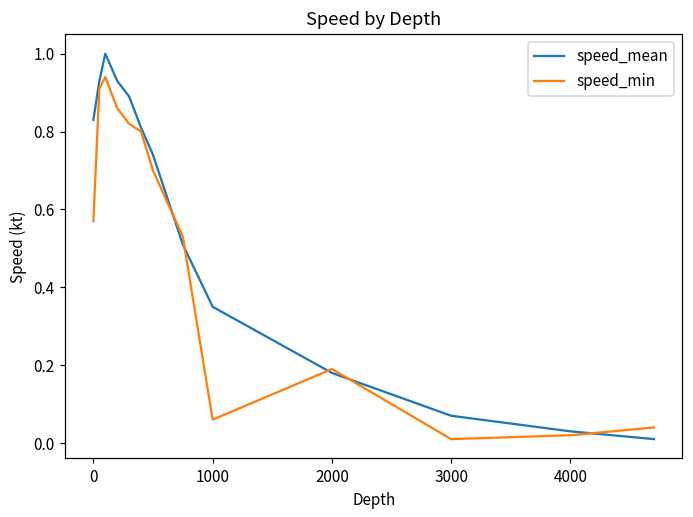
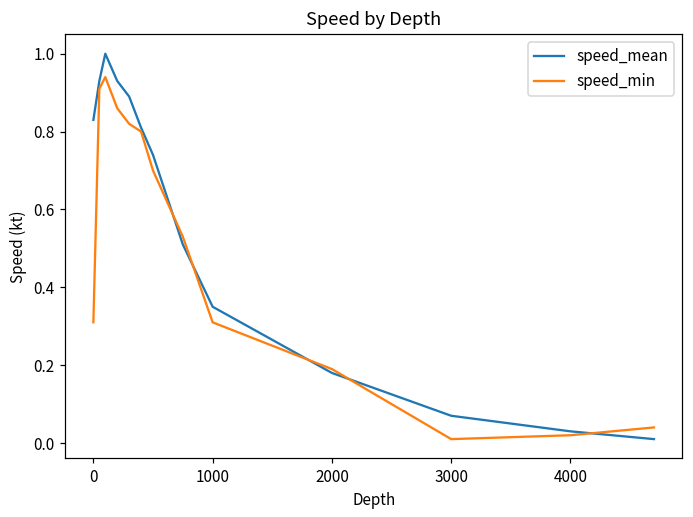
  {
    "speed_mean": {
      "0": 0.83,
      "1000": 0.35,
      "2000": 0.18,
      "3000": 0.07,
      "4000": 0.03
    },
    "speed_min": {
-     "0": 0.57,
-     "1000": 0.06,
+     "0": 0.31,
+     "1000": 0.31,
      "2000": 0.19,
      "3000": 0.01,
      "4000": 0.02
    }
  }
